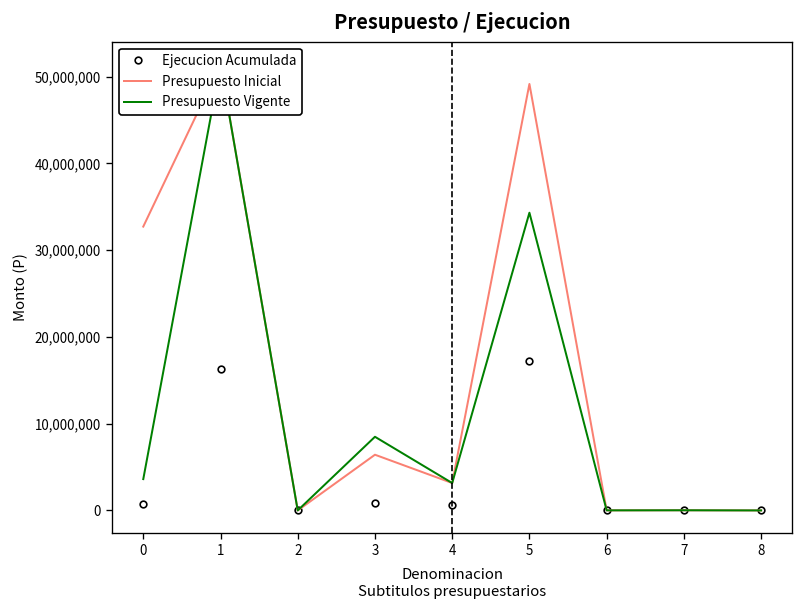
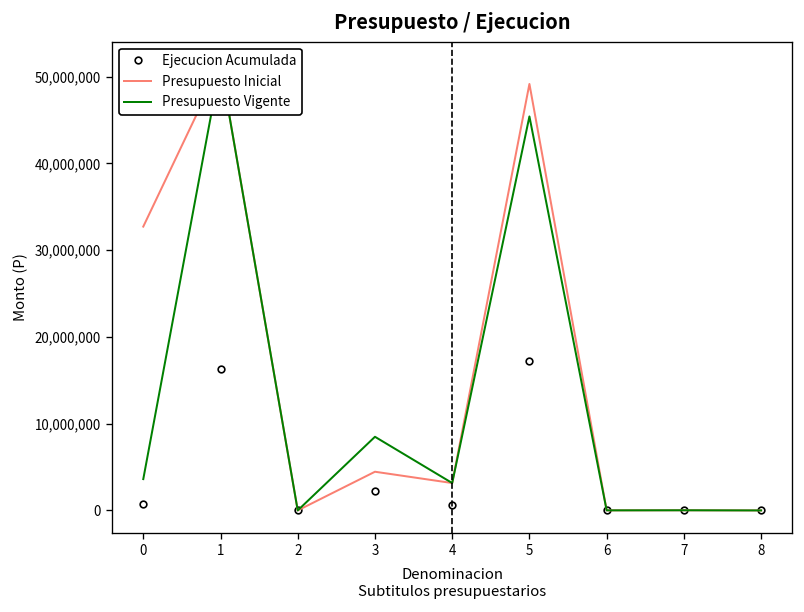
  {
    "Ejecucion Acumulada": {
      "0": "1,000,000",
      "1": "16,000,000",
-     "3": "1,000,000",
+     "3": "2,000,000",
      "4": "1,000,000",
      "5": "17,000,000"
    },
    "Presupuesto Inicial": {
      "0": "33,000,000",
-     "3": "6,000,000",
+     "3": "4,000,000",
      "5": "49,000,000"
    },
    "Presupuesto Vigente": {
      "0": "4,000,000",
      "3": "8,000,000",
-     "5": "34,000,000"
+     "5": "45,000,000"
    }
  }
